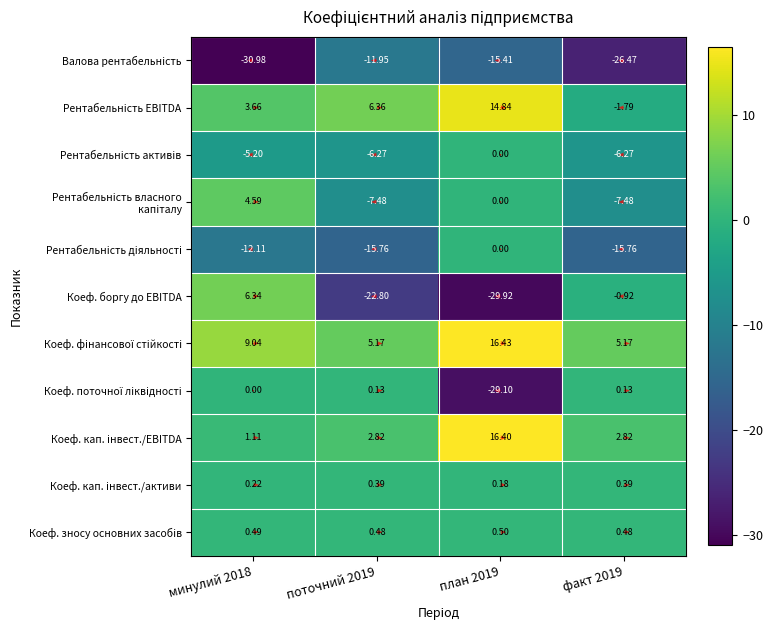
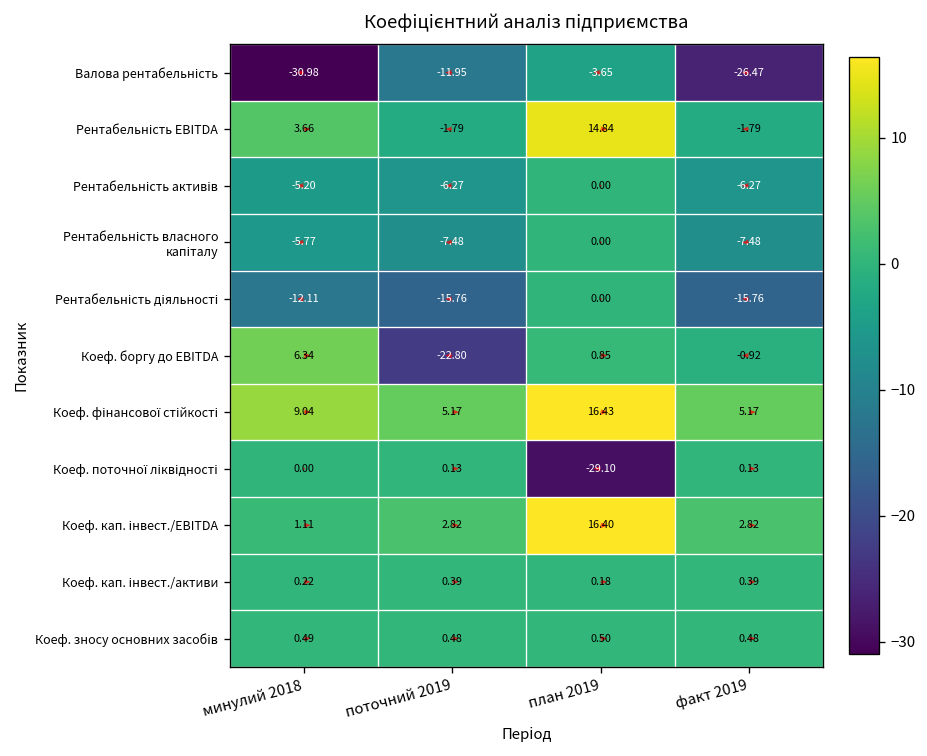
  {
    "Валова рентабельність": {
      "минулий 2018": -30.98,
      "поточний 2019": -11.95,
-     "план 2019": -15.41,
+     "план 2019": -3.65,
      "факт 2019": -26.47
    },
    "Рентабельність EBITDA": {
      "минулий 2018": 3.66,
-     "поточний 2019": 6.36,
+     "поточний 2019": -1.79,
      "план 2019": 14.84,
      "факт 2019": -1.79
    },
    "Рентабельність активів": {
      "минулий 2018": -5.20,
      "поточний 2019": -6.27,
      "план 2019": 0.00,
      "факт 2019": -6.27
    },
    "Рентабельність власного капіталу": {
-     "минулий 2018": 4.59,
+     "минулий 2018": -5.77,
      "поточний 2019": -7.48,
      "план 2019": 0.00,
      "факт 2019": -7.48
    },
    "Рентабельність діяльності": {
      "минулий 2018": -12.11,
      "поточний 2019": -15.76,
      "план 2019": 0.00,
      "факт 2019": -15.76
    },
    "Коеф. боргу до EBITDA": {
      "минулий 2018": 6.34,
      "поточний 2019": -22.80,
-     "план 2019": -29.92,
+     "план 2019": 0.85,
      "факт 2019": -0.92
    },
    "Коеф. фінансової стійкості": {
      "минулий 2018": 9.04,
      "поточний 2019": 5.17,
      "план 2019": 16.43,
      "факт 2019": 5.17
    },
    "Коеф. поточної ліквідності": {
      "минулий 2018": 0.00,
      "поточний 2019": 0.13,
      "план 2019": -29.10,
      "факт 2019": 0.13
    },
    "Коеф. кап. інвест./EBITDA": {
      "минулий 2018": 1.11,
      "поточний 2019": 2.82,
      "план 2019": 16.40,
      "факт 2019": 2.82
    },
    "Коеф. кап. інвест./активи": {
      "минулий 2018": 0.22,
      "поточний 2019": 0.39,
      "план 2019": 0.18,
      "факт 2019": 0.39
    },
    "Коеф. зносу основних засобів": {
      "минулий 2018": 0.49,
      "поточний 2019": 0.48,
      "план 2019": 0.50,
      "факт 2019": 0.48
    }
  }
